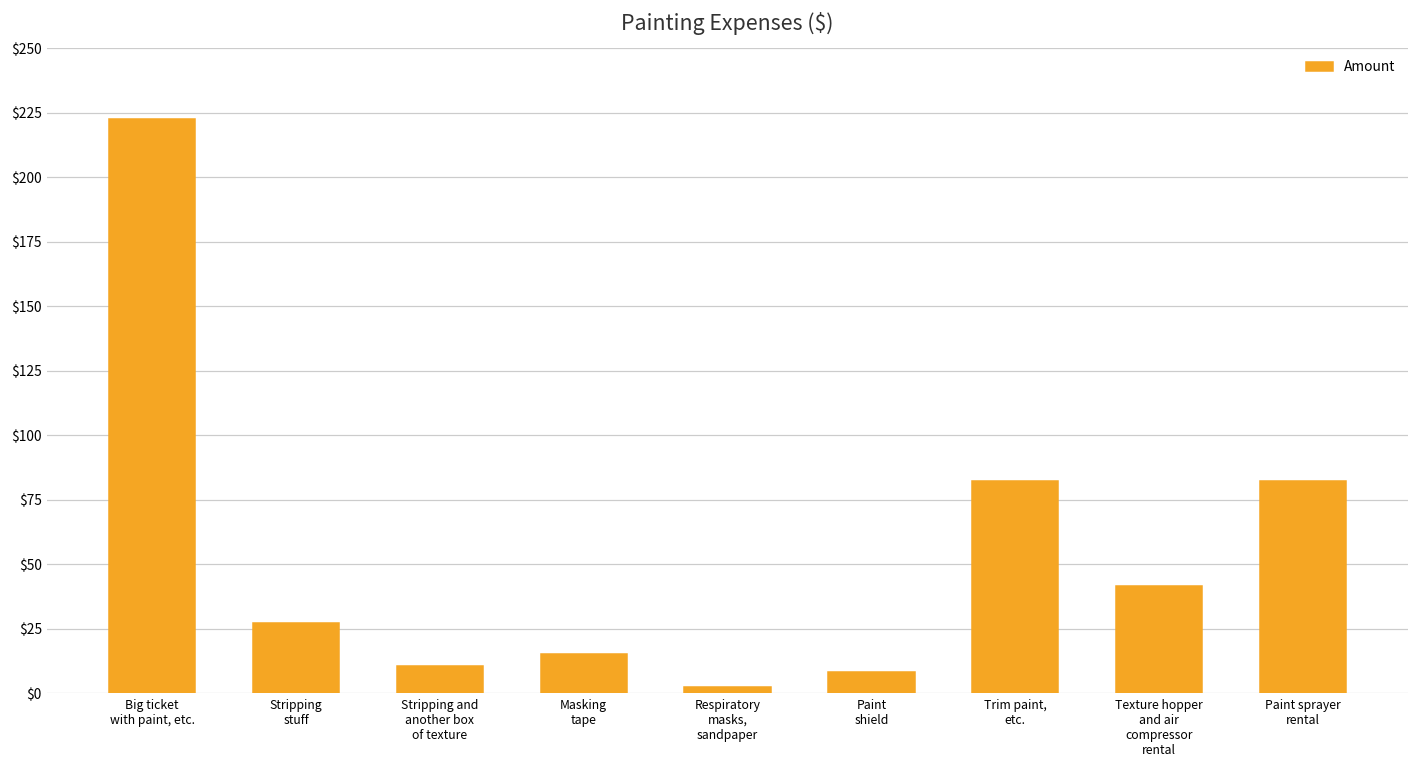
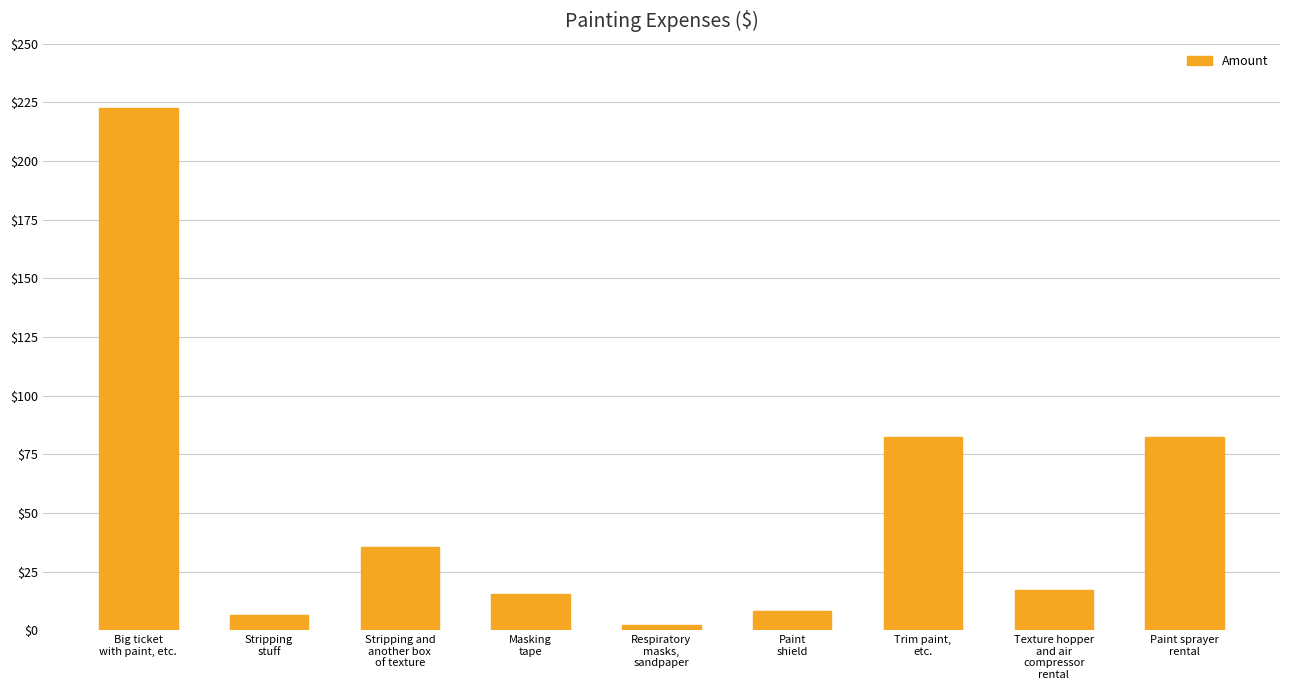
  {
    "Big ticket with paint, etc.": "$223",
-   "Stripping stuff": "$27",
-   "Stripping and another box of texture": "$10",
+   "Stripping stuff": "$7",
+   "Stripping and another box of texture": "$36",
    "Masking tape": "$15",
    "Respiratory masks, sandpaper": "$2",
    "Paint shield": "$8",
    "Trim paint, etc.": "$82",
-   "Texture hopper and air compressor rental": "$42",
+   "Texture hopper and air compressor rental": "$17",
    "Paint sprayer rental": "$82"
  }
